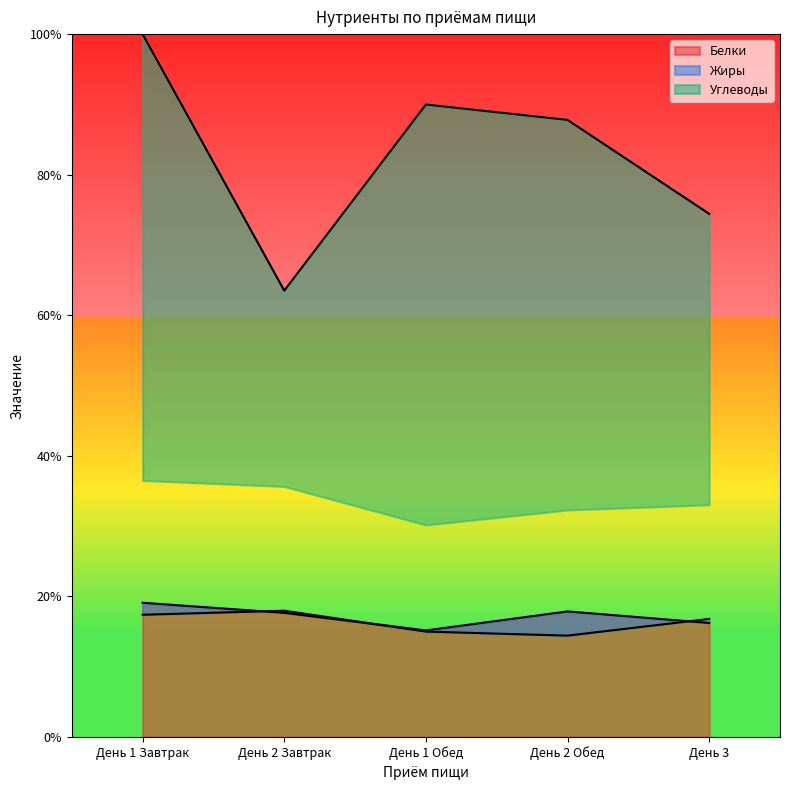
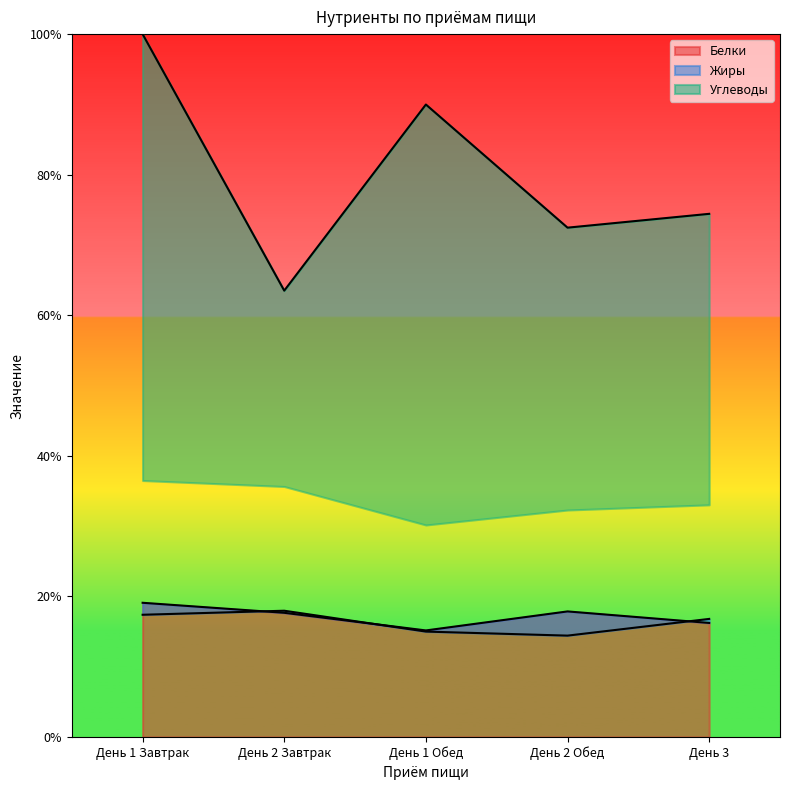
  {
    "Белки": {
      "День 3": "16%"
    },
    "Углеводы": {
      "День 1 Завтрак": "100%",
      "День 2 Завтрак": "64%",
      "День 1 Обед": "90%",
-     "День 2 Обед": "88%",
+     "День 2 Обед": "72%",
      "День 3": "74%"
    }
  }
